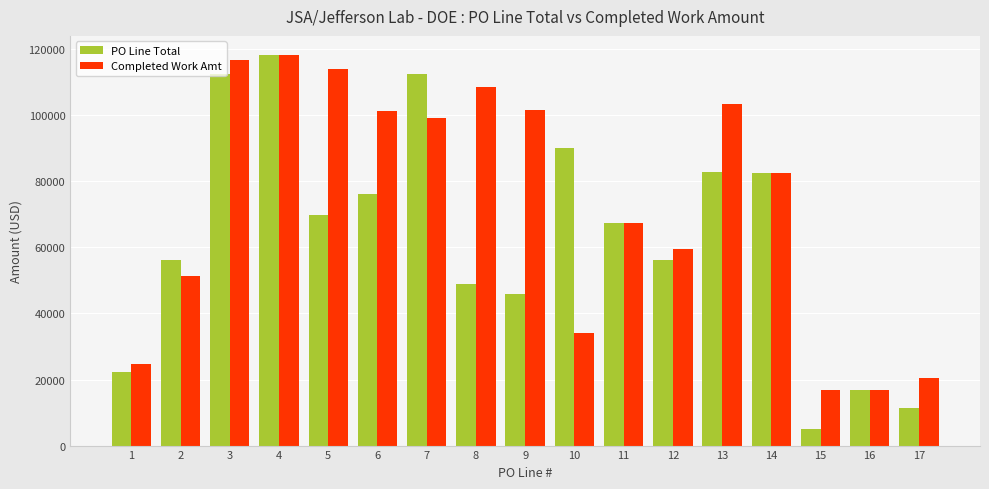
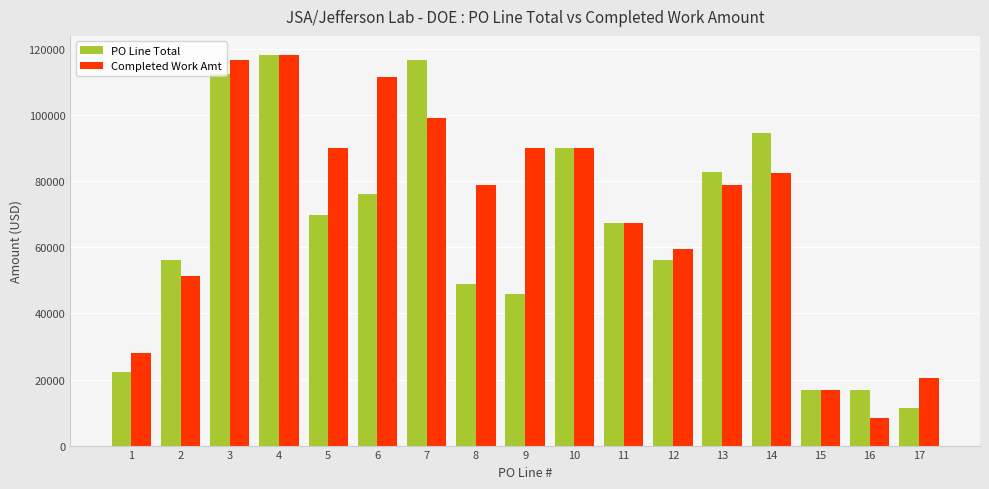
  {
    "PO Line Total": {
      "1": 22000,
      "2": 56000,
      "4": 118000,
      "5": 70000,
      "6": 76000,
-     "7": 112000,
+     "7": 117000,
      "8": 49000,
      "9": 46000,
      "10": 90000,
      "11": 67000,
      "12": 56000,
      "13": 83000,
-     "14": 82000,
-     "15": 5000,
+     "14": 95000,
+     "15": 17000,
      "16": 17000,
      "17": 11000
    },
    "Completed Work Amt": {
-     "1": 25000,
+     "1": 28000,
      "2": 51000,
      "3": 117000,
      "4": 118000,
-     "5": 114000,
-     "6": 101000,
+     "5": 90000,
+     "6": 112000,
      "7": 99000,
-     "8": 109000,
-     "9": 102000,
-     "10": 34000,
+     "8": 79000,
+     "9": 90000,
+     "10": 90000,
      "11": 67000,
      "12": 60000,
-     "13": 103000,
+     "13": 79000,
      "14": 82000,
      "15": 17000,
-     "16": 17000,
+     "16": 8000,
      "17": 20000
    }
  }
